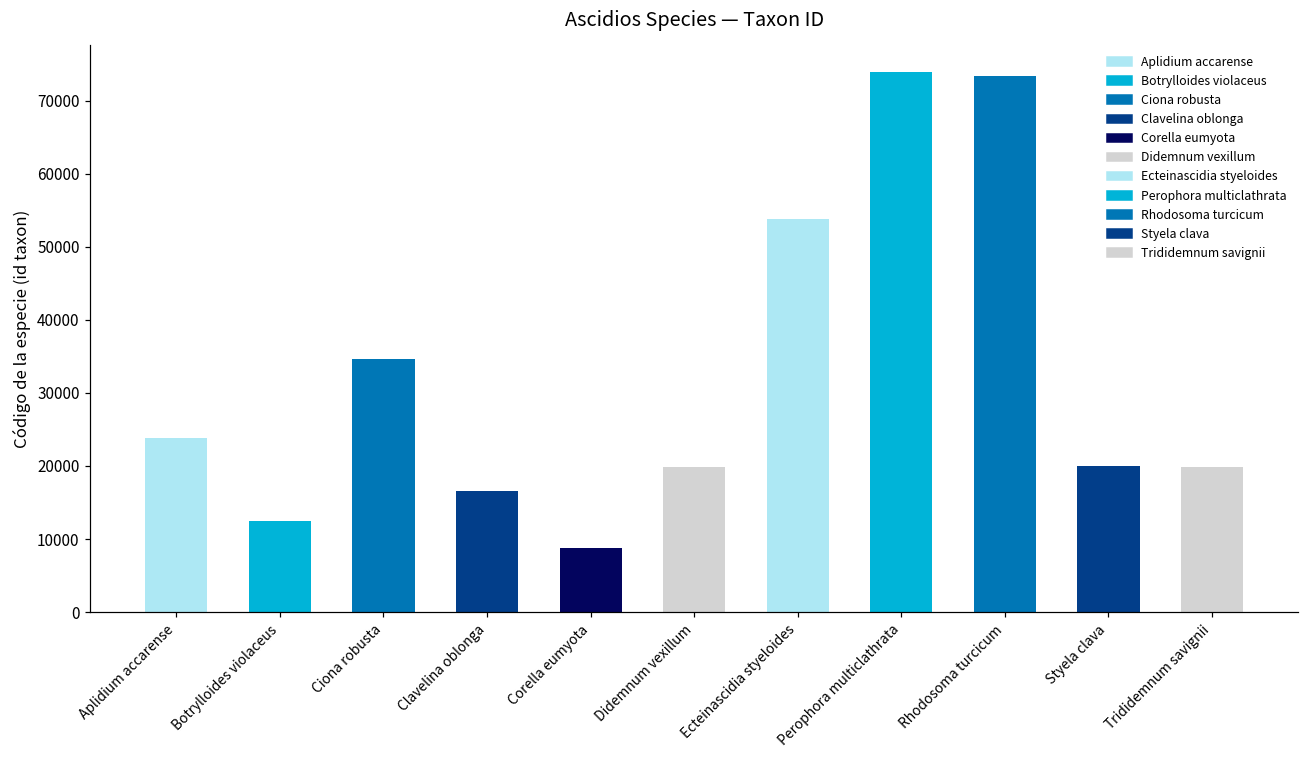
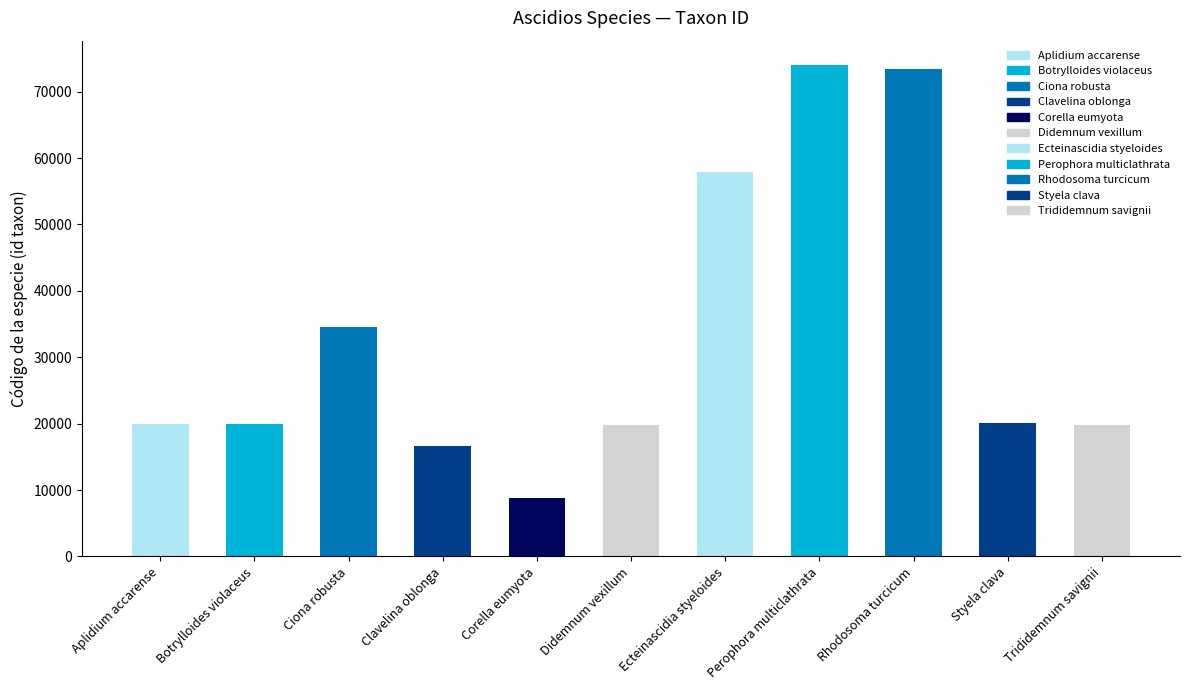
  {
-   "Aplidium accarense": 24000,
-   "Botrylloides violaceus": 12000,
+   "Aplidium accarense": 20000,
+   "Botrylloides violaceus": 20000,
    "Ciona robusta": 35000,
    "Clavelina oblonga": 17000,
    "Corella eumyota": 9000,
    "Didemnum vexillum": 20000,
-   "Ecteinascidia styeloides": 54000,
+   "Ecteinascidia styeloides": 58000,
    "Perophora multiclathrata": 74000,
    "Rhodosoma turcicum": 73000,
    "Styela clava": 20000,
    "Trididemnum savignii": 20000
  }
